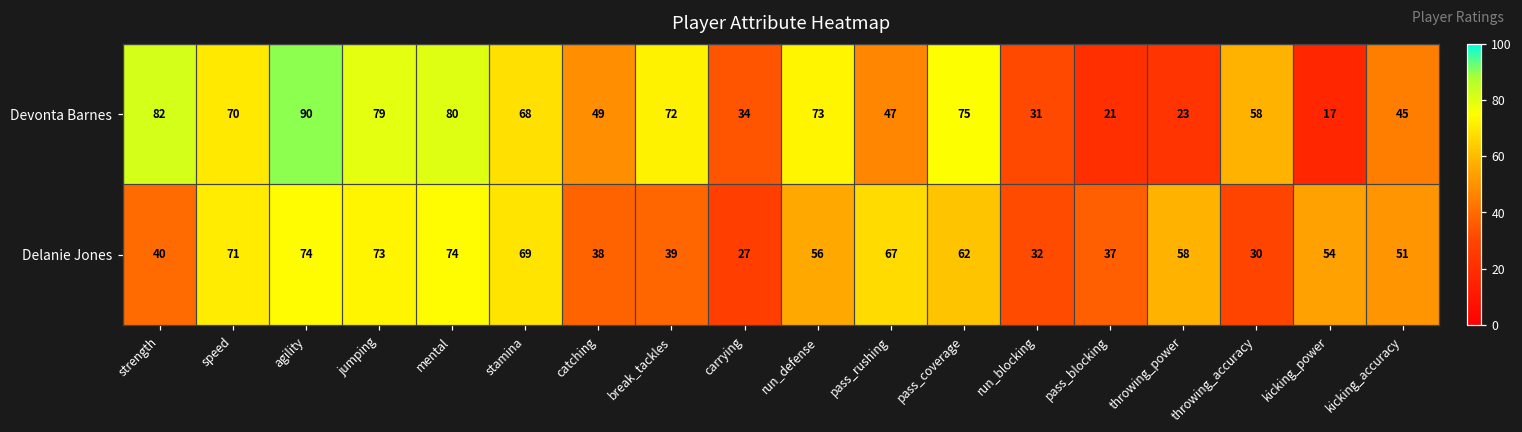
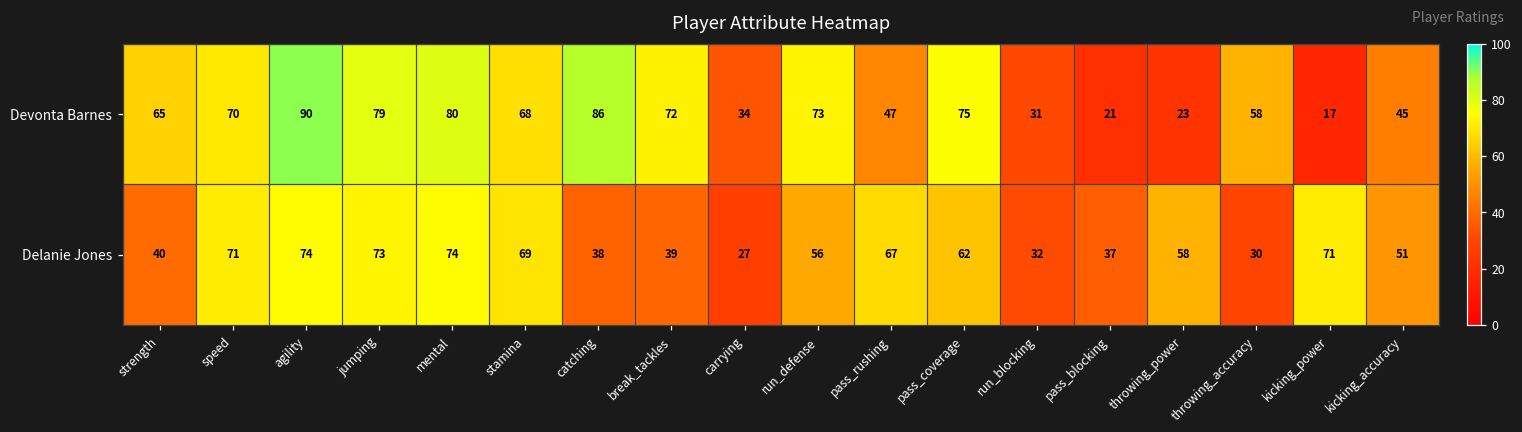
  {
    "Devonta Barnes": {
-     "strength": 82,
+     "strength": 65,
      "speed": 70,
      "agility": 90,
      "jumping": 79,
      "mental": 80,
      "stamina": 68,
-     "catching": 49,
+     "catching": 86,
      "break_tackles": 72,
      "carrying": 34,
      "run_defense": 73,
      "pass_rushing": 47,
      "pass_coverage": 75,
      "run_blocking": 31,
      "pass_blocking": 21,
      "throwing_power": 23,
      "throwing_accuracy": 58,
      "kicking_power": 17,
      "kicking_accuracy": 45
    },
    "Delanie Jones": {
      "strength": 40,
      "speed": 71,
      "agility": 74,
      "jumping": 73,
      "mental": 74,
      "stamina": 69,
      "catching": 38,
      "break_tackles": 39,
      "carrying": 27,
      "run_defense": 56,
      "pass_rushing": 67,
      "pass_coverage": 62,
      "run_blocking": 32,
      "pass_blocking": 37,
      "throwing_power": 58,
      "throwing_accuracy": 30,
-     "kicking_power": 54,
+     "kicking_power": 71,
      "kicking_accuracy": 51
    }
  }
